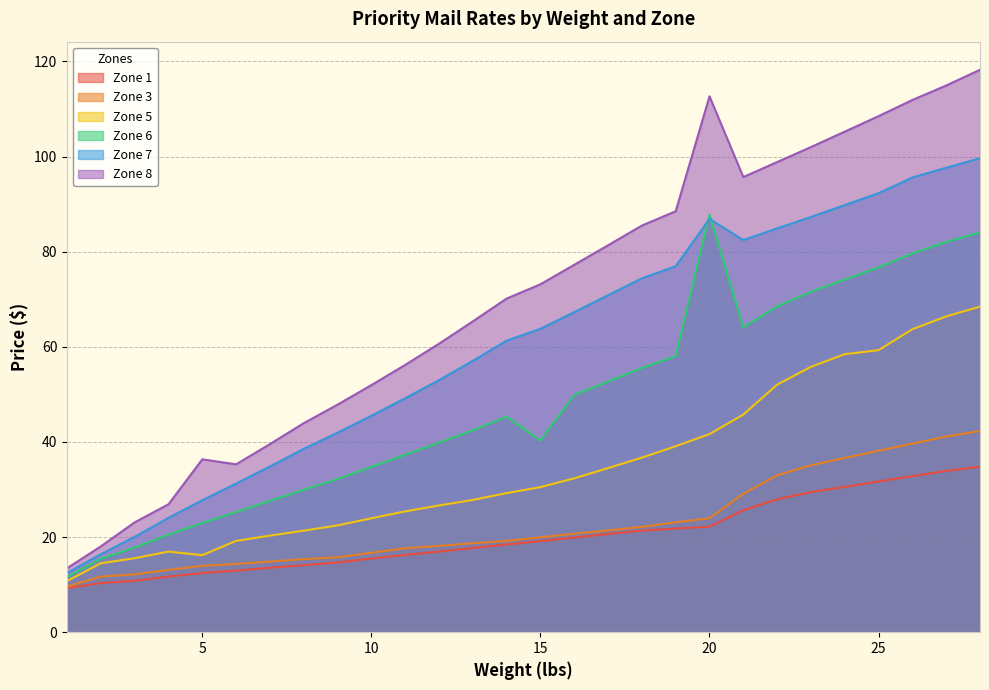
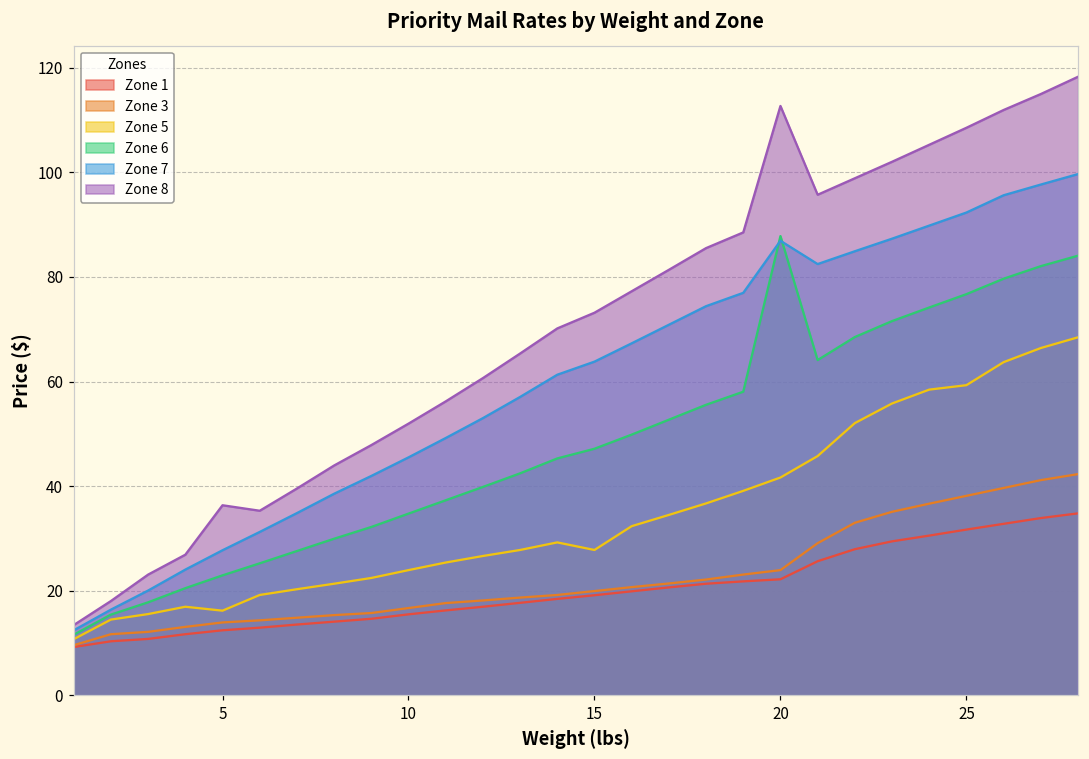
  {
    "Zone 5": {
      "5": 16,
      "10": 24,
-     "15": 31,
+     "15": 28,
      "20": 42,
      "25": 59
    },
    "Zone 6": {
      "5": 23,
      "10": 35,
-     "15": 40,
+     "15": 47,
      "20": 88,
      "25": 77
    },
    "Zone 7": {
      "5": 28,
      "10": 46,
      "15": 64,
      "20": 87,
      "25": 92
    },
    "Zone 8": {
      "5": 36,
      "10": 52,
      "15": 73,
      "20": 113,
      "25": 109
    }
  }
